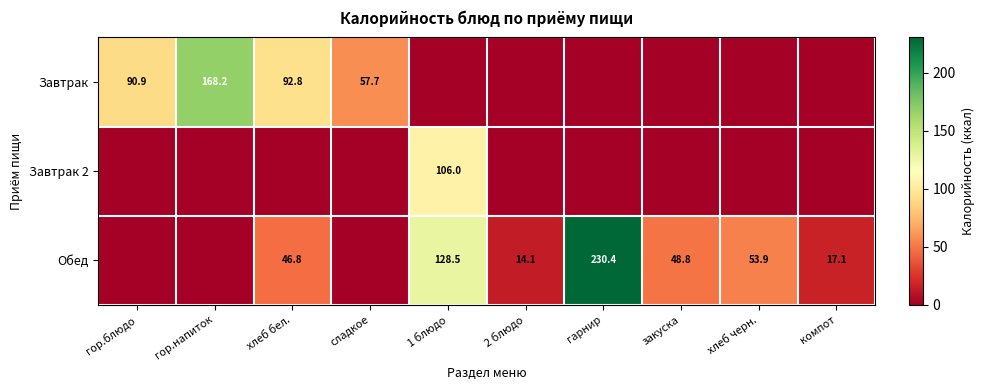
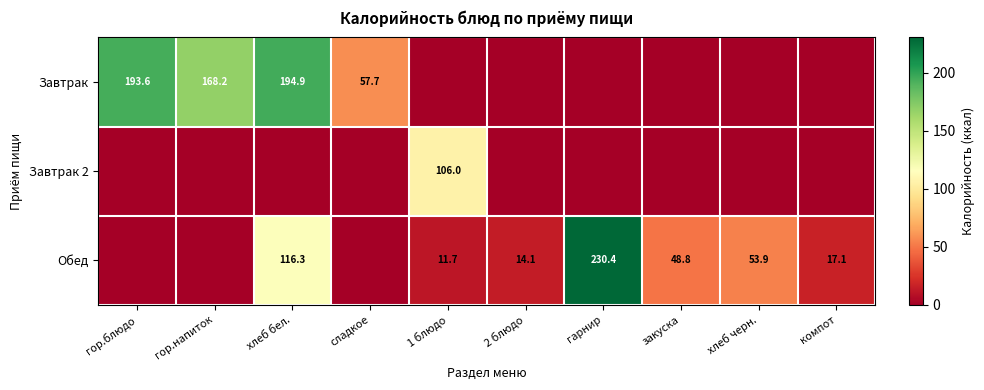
  {
    "Завтрак": {
-     "гор.блюдо": 90.9,
+     "гор.блюдо": 193.6,
      "гор.напиток": 168.2,
-     "хлеб бел.": 92.8,
+     "хлеб бел.": 194.9,
      "сладкое": 57.7
    },
    "Завтрак 2": {
      "1 блюдо": 106.0
    },
    "Обед": {
-     "хлеб бел.": 46.8,
-     "1 блюдо": 128.5,
+     "хлеб бел.": 116.3,
+     "1 блюдо": 11.7,
      "2 блюдо": 14.1,
      "гарнир": 230.4,
      "закуска": 48.8,
      "хлеб черн.": 53.9,
      "компот": 17.1
    }
  }
